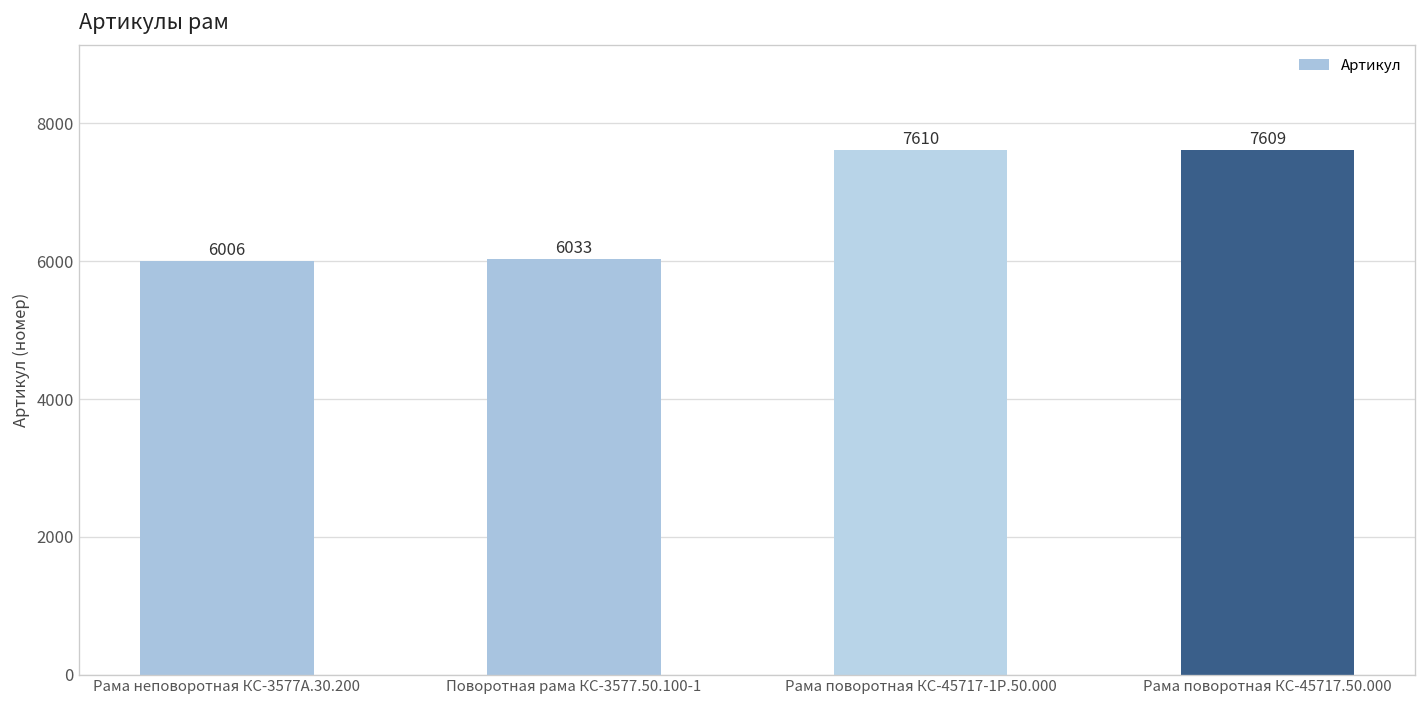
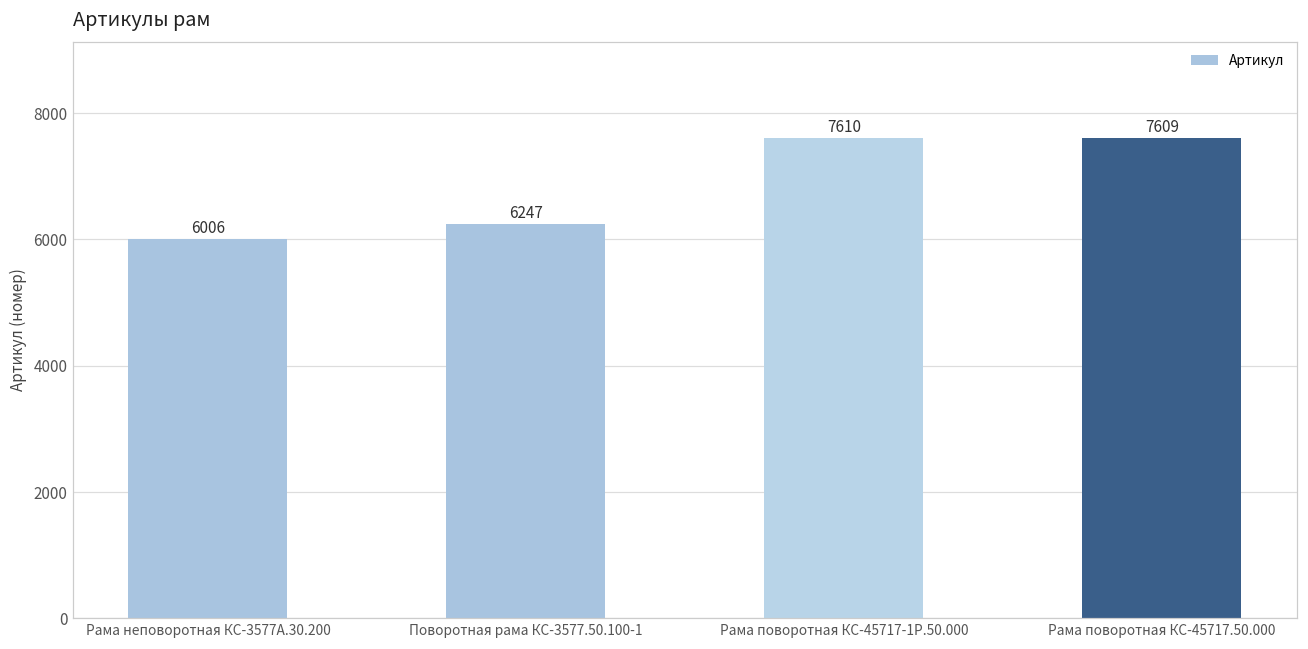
  {
    "Рама неповоротная КС-3577А.30.200": 6006,
-   "Поворотная рама КС-3577.50.100-1": 6033,
+   "Поворотная рама КС-3577.50.100-1": 6247,
    "Рама поворотная КС-45717-1Р.50.000": 7610,
    "Рама поворотная КС-45717.50.000": 7609
  }
